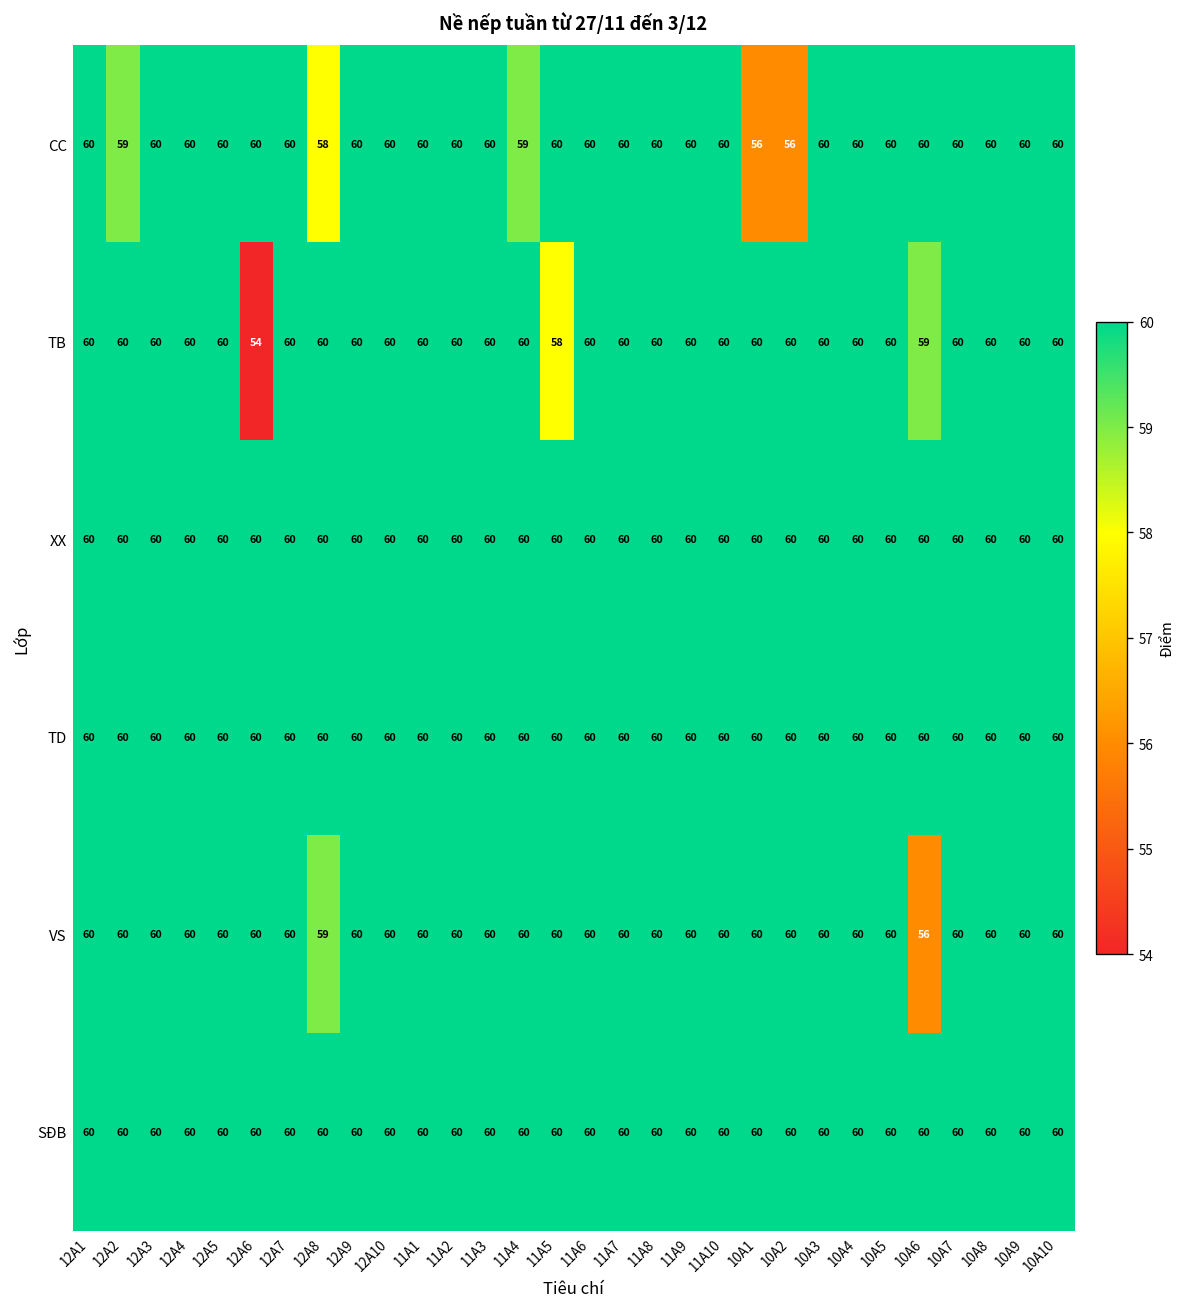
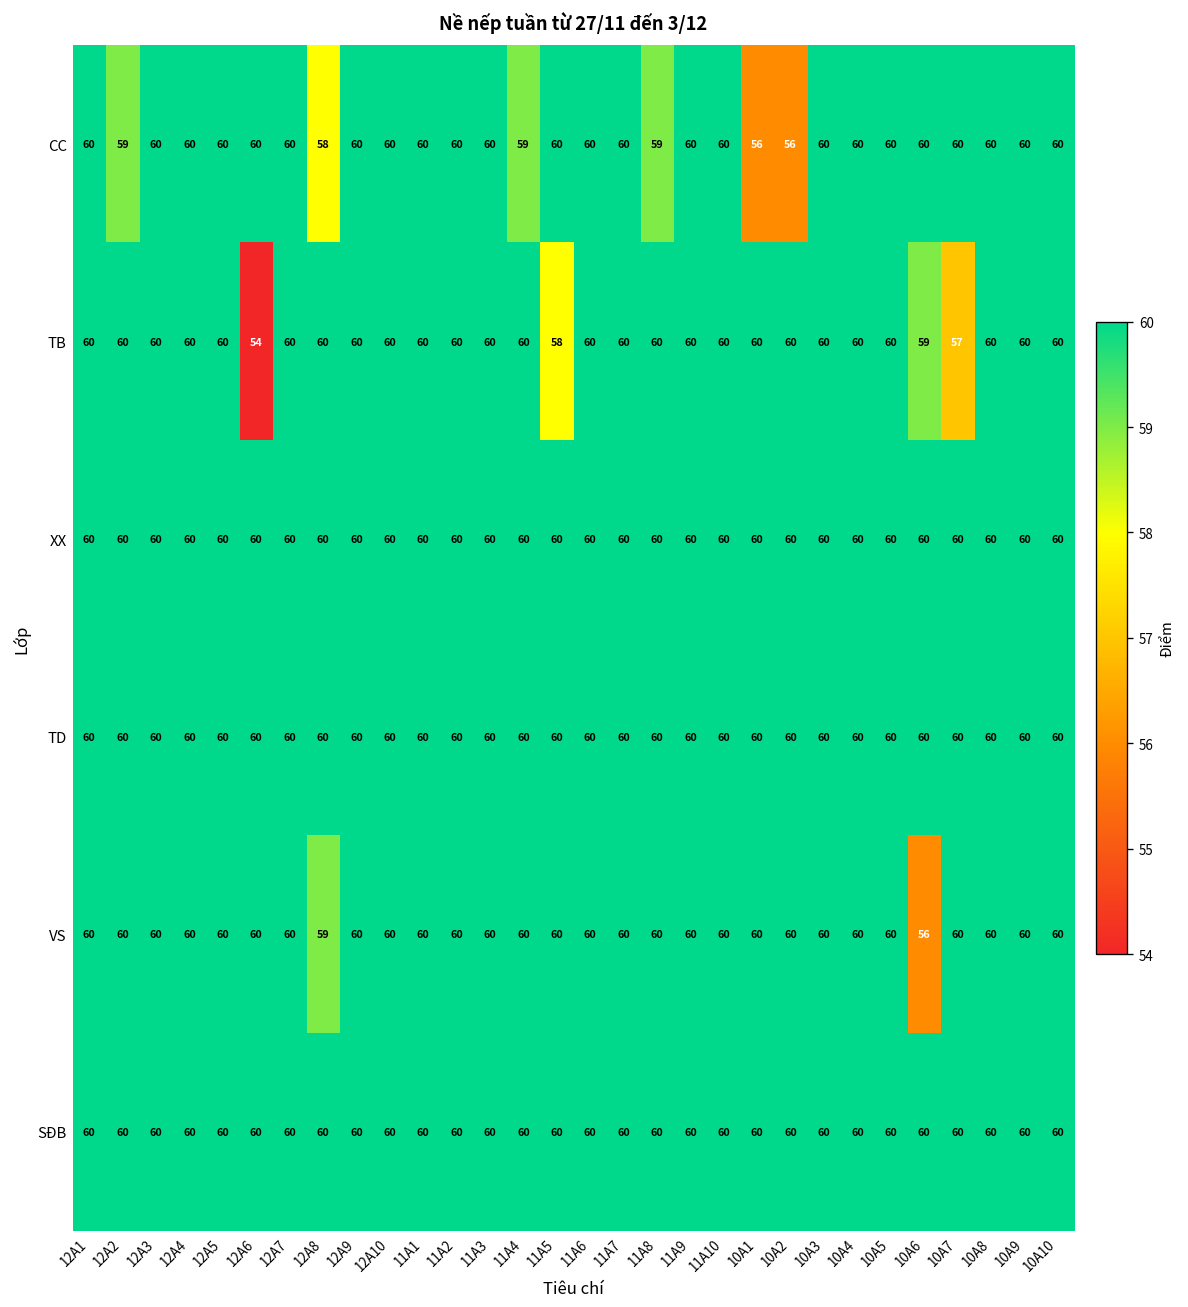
  {
    "CC": {
      "12A1": 60,
      "12A2": 59,
      "12A3": 60,
      "12A4": 60,
      "12A5": 60,
      "12A6": 60,
      "12A7": 60,
      "12A8": 58,
      "12A9": 60,
      "12A10": 60,
      "11A1": 60,
      "11A2": 60,
      "11A3": 60,
      "11A4": 59,
      "11A5": 60,
      "11A6": 60,
      "11A7": 60,
-     "11A8": 60,
+     "11A8": 59,
      "11A9": 60,
      "11A10": 60,
      "10A1": 56,
      "10A2": 56,
      "10A3": 60,
      "10A4": 60,
      "10A5": 60,
      "10A6": 60,
      "10A7": 60,
      "10A8": 60,
      "10A9": 60,
      "10A10": 60
    },
    "TB": {
      "12A1": 60,
      "12A2": 60,
      "12A3": 60,
      "12A4": 60,
      "12A5": 60,
      "12A6": 54,
      "12A7": 60,
      "12A8": 60,
      "12A9": 60,
      "12A10": 60,
      "11A1": 60,
      "11A2": 60,
      "11A3": 60,
      "11A4": 60,
      "11A5": 58,
      "11A6": 60,
      "11A7": 60,
      "11A8": 60,
      "11A9": 60,
      "11A10": 60,
      "10A1": 60,
      "10A2": 60,
      "10A3": 60,
      "10A4": 60,
      "10A5": 60,
      "10A6": 59,
-     "10A7": 60,
+     "10A7": 57,
      "10A8": 60,
      "10A9": 60,
      "10A10": 60
    },
    "XX": {
      "12A1": 60,
      "12A2": 60,
      "12A3": 60,
      "12A4": 60,
      "12A5": 60,
      "12A6": 60,
      "12A7": 60,
      "12A8": 60,
      "12A9": 60,
      "12A10": 60,
      "11A1": 60,
      "11A2": 60,
      "11A3": 60,
      "11A4": 60,
      "11A5": 60,
      "11A6": 60,
      "11A7": 60,
      "11A8": 60,
      "11A9": 60,
      "11A10": 60,
      "10A1": 60,
      "10A2": 60,
      "10A3": 60,
      "10A4": 60,
      "10A5": 60,
      "10A6": 60,
      "10A7": 60,
      "10A8": 60,
      "10A9": 60,
      "10A10": 60
    },
    "TD": {
      "12A1": 60,
      "12A2": 60,
      "12A3": 60,
      "12A4": 60,
      "12A5": 60,
      "12A6": 60,
      "12A7": 60,
      "12A8": 60,
      "12A9": 60,
      "12A10": 60,
      "11A1": 60,
      "11A2": 60,
      "11A3": 60,
      "11A4": 60,
      "11A5": 60,
      "11A6": 60,
      "11A7": 60,
      "11A8": 60,
      "11A9": 60,
      "11A10": 60,
      "10A1": 60,
      "10A2": 60,
      "10A3": 60,
      "10A4": 60,
      "10A5": 60,
      "10A6": 60,
      "10A7": 60,
      "10A8": 60,
      "10A9": 60,
      "10A10": 60
    },
    "VS": {
      "12A1": 60,
      "12A2": 60,
      "12A3": 60,
      "12A4": 60,
      "12A5": 60,
      "12A6": 60,
      "12A7": 60,
      "12A8": 59,
      "12A9": 60,
      "12A10": 60,
      "11A1": 60,
      "11A2": 60,
      "11A3": 60,
      "11A4": 60,
      "11A5": 60,
      "11A6": 60,
      "11A7": 60,
      "11A8": 60,
      "11A9": 60,
      "11A10": 60,
      "10A1": 60,
      "10A2": 60,
      "10A3": 60,
      "10A4": 60,
      "10A5": 60,
      "10A6": 56,
      "10A7": 60,
      "10A8": 60,
      "10A9": 60,
      "10A10": 60
    },
    "SĐB": {
      "12A1": 60,
      "12A2": 60,
      "12A3": 60,
      "12A4": 60,
      "12A5": 60,
      "12A6": 60,
      "12A7": 60,
      "12A8": 60,
      "12A9": 60,
      "12A10": 60,
      "11A1": 60,
      "11A2": 60,
      "11A3": 60,
      "11A4": 60,
      "11A5": 60,
      "11A6": 60,
      "11A7": 60,
      "11A8": 60,
      "11A9": 60,
      "11A10": 60,
      "10A1": 60,
      "10A2": 60,
      "10A3": 60,
      "10A4": 60,
      "10A5": 60,
      "10A6": 60,
      "10A7": 60,
      "10A8": 60,
      "10A9": 60,
      "10A10": 60
    }
  }
